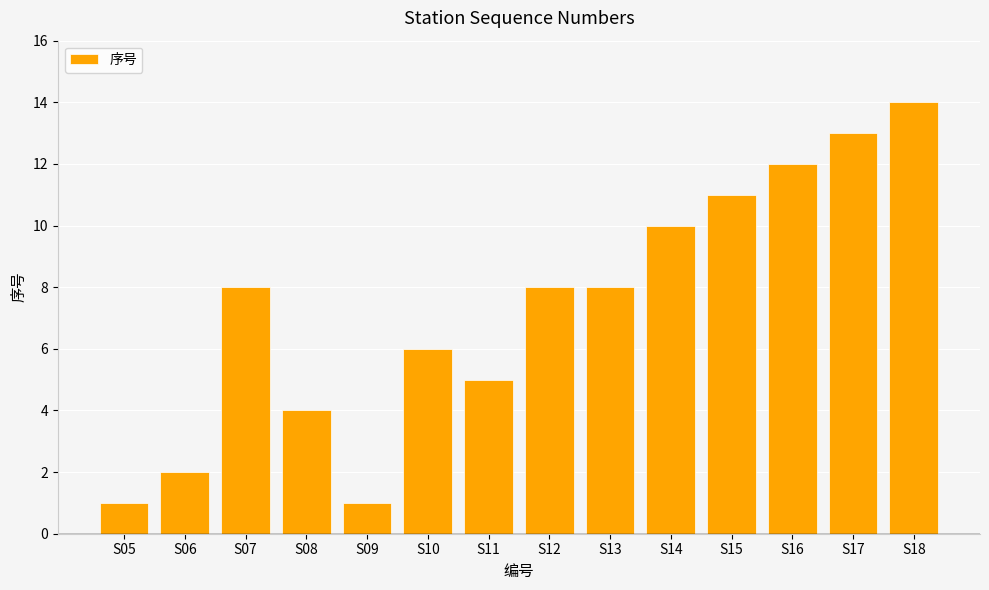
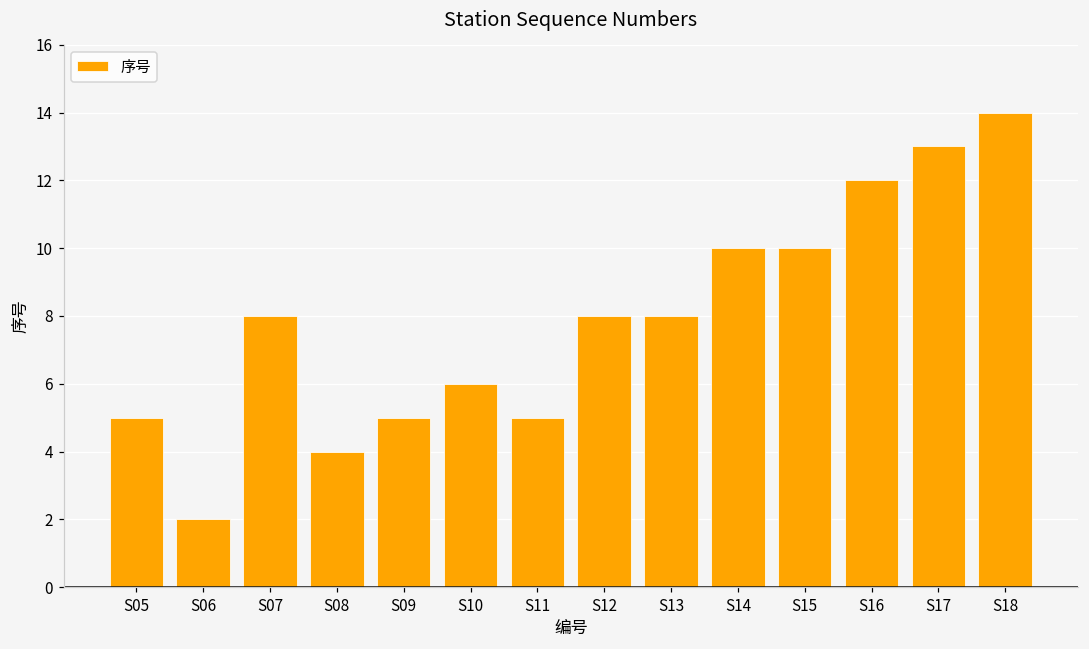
  {
-   "S05": 1,
+   "S05": 5,
    "S06": 2,
    "S07": 8,
    "S08": 4,
-   "S09": 1,
+   "S09": 5,
    "S10": 6,
    "S11": 5,
    "S12": 8,
    "S13": 8,
    "S14": 10,
-   "S15": 11,
+   "S15": 10,
    "S16": 12,
    "S17": 13,
    "S18": 14
  }
